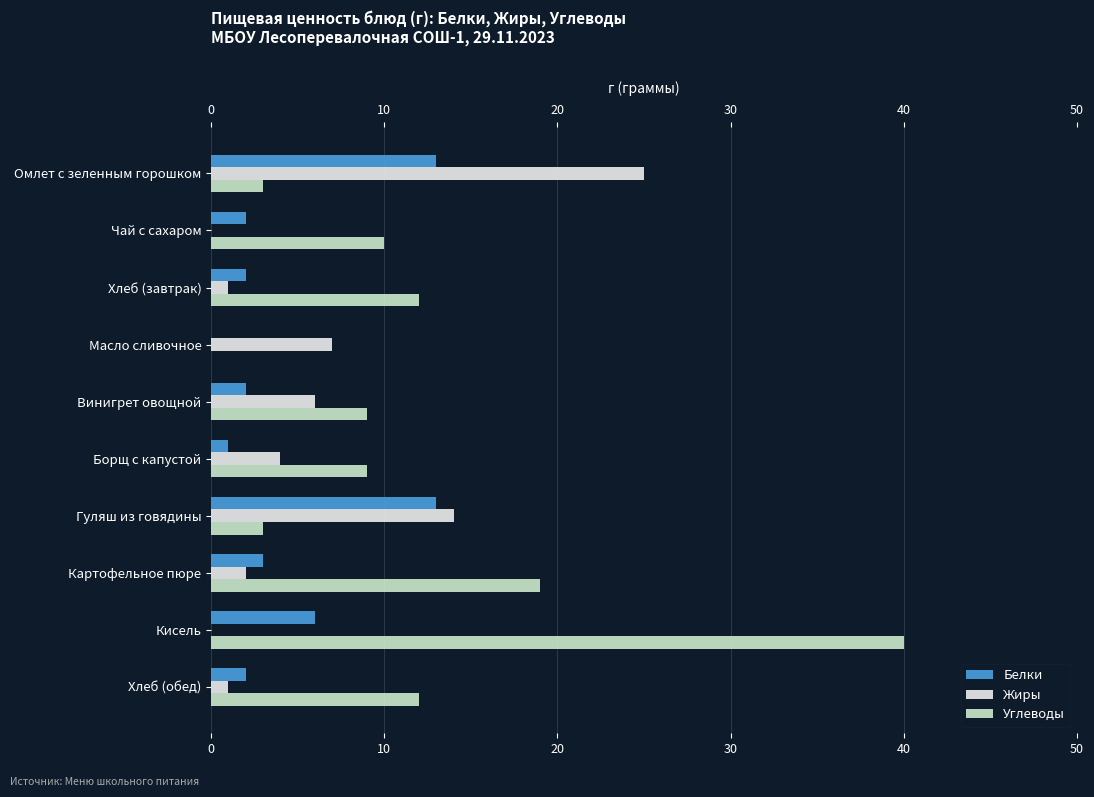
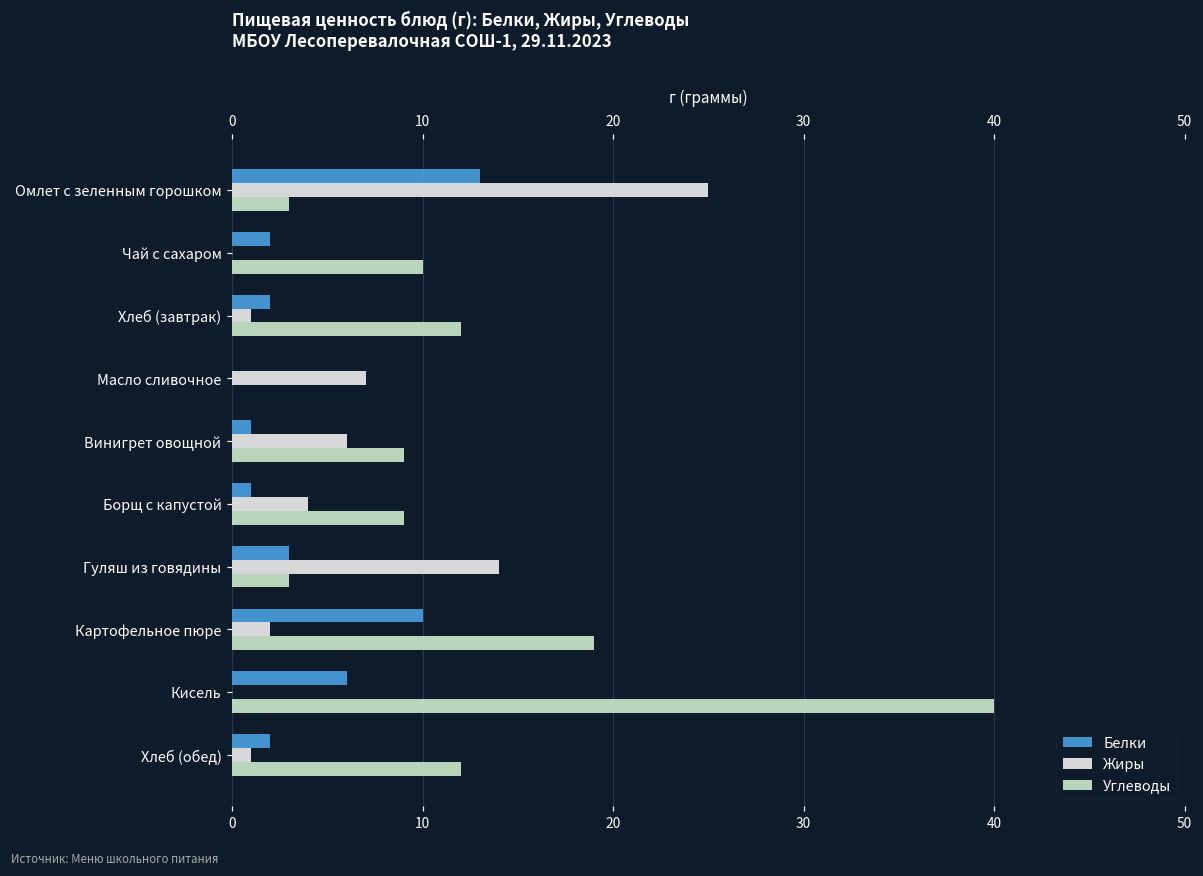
  {
    "Белки": {
      "Омлет с зеленным горошком": 13,
      "Чай с сахаром": 2,
      "Хлеб (завтрак)": 2,
      "Масло сливочное": 0,
-     "Винигрет овощной": 2,
+     "Винигрет овощной": 1,
      "Борщ с капустой": 1,
-     "Гуляш из говядины": 13,
-     "Картофельное пюре": 3,
+     "Гуляш из говядины": 3,
+     "Картофельное пюре": 10,
      "Кисель": 6,
      "Хлеб (обед)": 2
    }
  }
